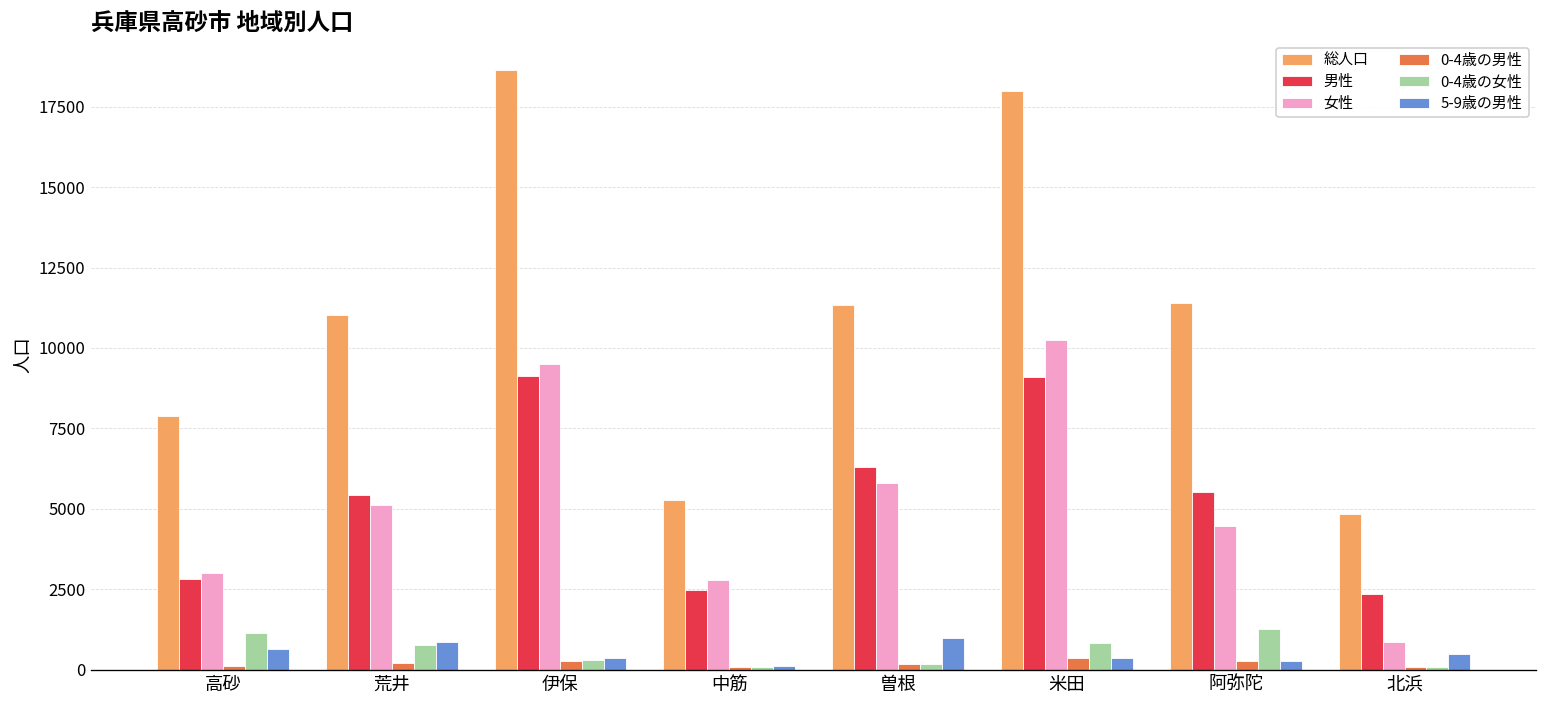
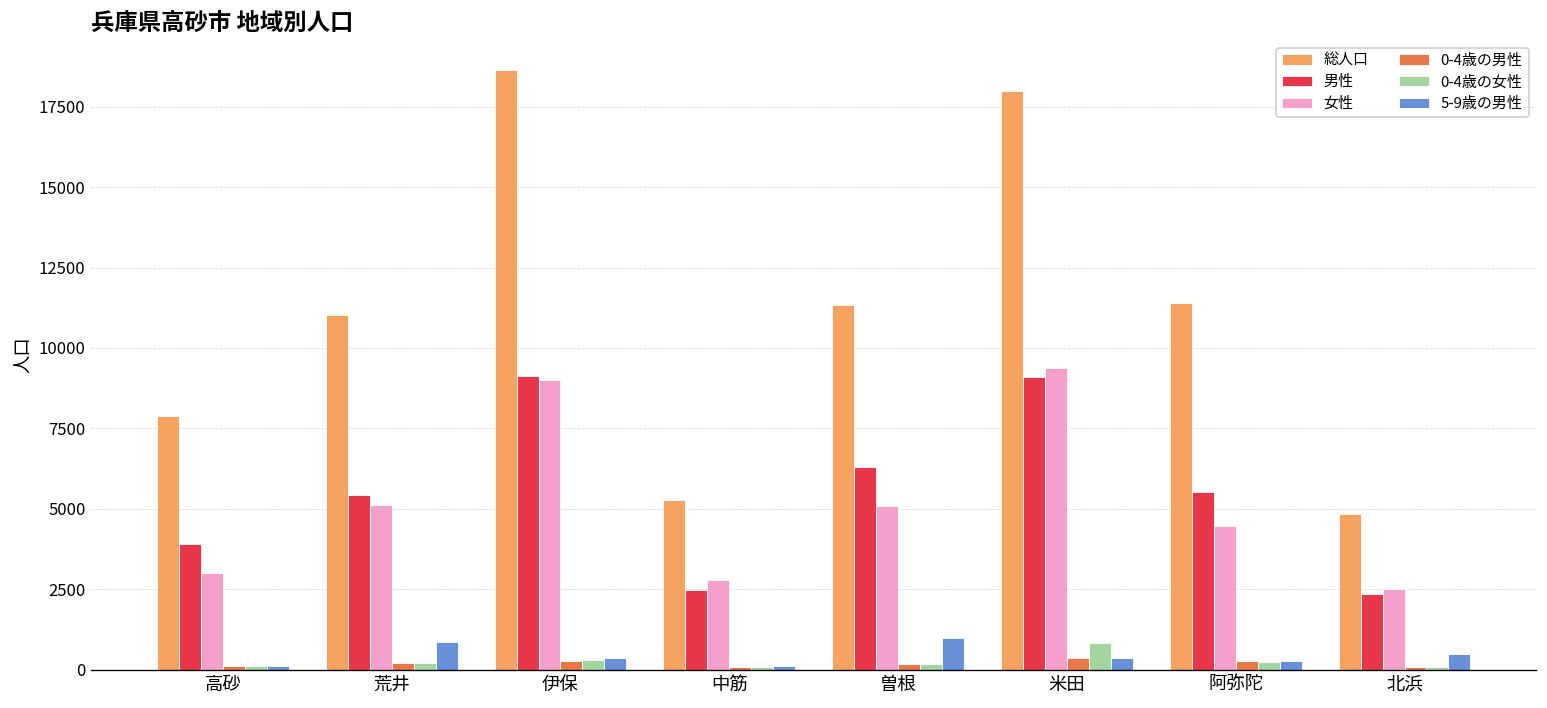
  {
    "男性": {
-     "高砂": 2800,
+     "高砂": 3900,
      "荒井": 5400,
      "伊保": 9100,
      "中筋": 2500,
      "曽根": 6300,
      "米田": 9100,
      "阿弥陀": 5500,
      "北浜": 2400
    },
    "女性": {
      "高砂": 3000,
      "荒井": 5100,
-     "伊保": 9500,
+     "伊保": 9000,
      "中筋": 2800,
-     "曽根": 5800,
-     "米田": 10200,
+     "曽根": 5100,
+     "米田": 9400,
      "阿弥陀": 4500,
-     "北浜": 900
+     "北浜": 2500
    },
    "0-4歳の女性": {
-     "高砂": 1100,
-     "荒井": 800,
+     "高砂": 100,
+     "荒井": 200,
      "伊保": 300,
      "曽根": 200,
      "米田": 800,
-     "阿弥陀": 1300
+     "阿弥陀": 200
    },
    "5-9歳の男性": {
-     "高砂": 600,
+     "高砂": 100,
      "荒井": 900,
      "伊保": 400,
      "中筋": 100,
      "曽根": 1000,
      "米田": 400,
      "阿弥陀": 300,
      "北浜": 500
    }
  }
